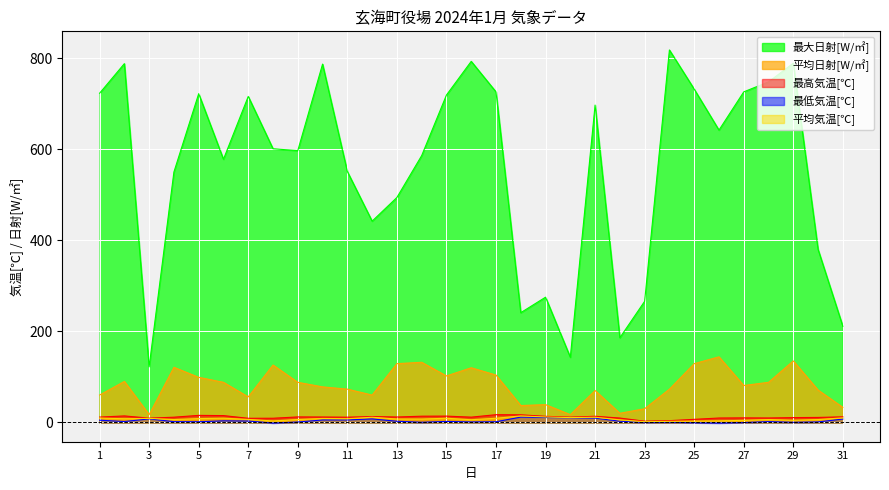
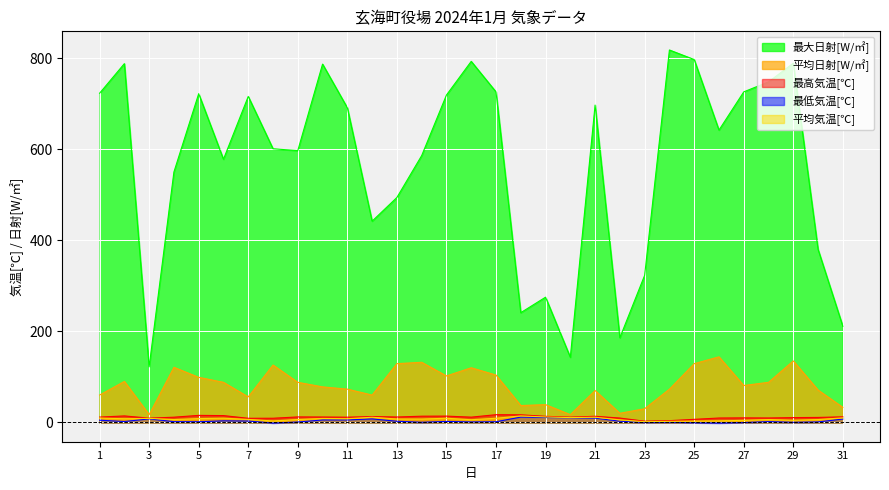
  {
    "最大日射[W/㎡]": {
      "1": 720,
      "3": 120,
      "5": 720,
      "7": 720,
      "9": 600,
-     "11": 550,
+     "11": 690,
      "13": 490,
      "15": 720,
      "17": 730,
      "19": 280,
      "21": 700,
-     "23": 270,
-     "25": 730,
+     "23": 320,
+     "25": 800,
      "27": 730,
      "31": 210
    },
    "最高気温[℃]": {
      "5": 20,
      "9": 10,
      "17": 20,
      "29": 10
    }
  }
